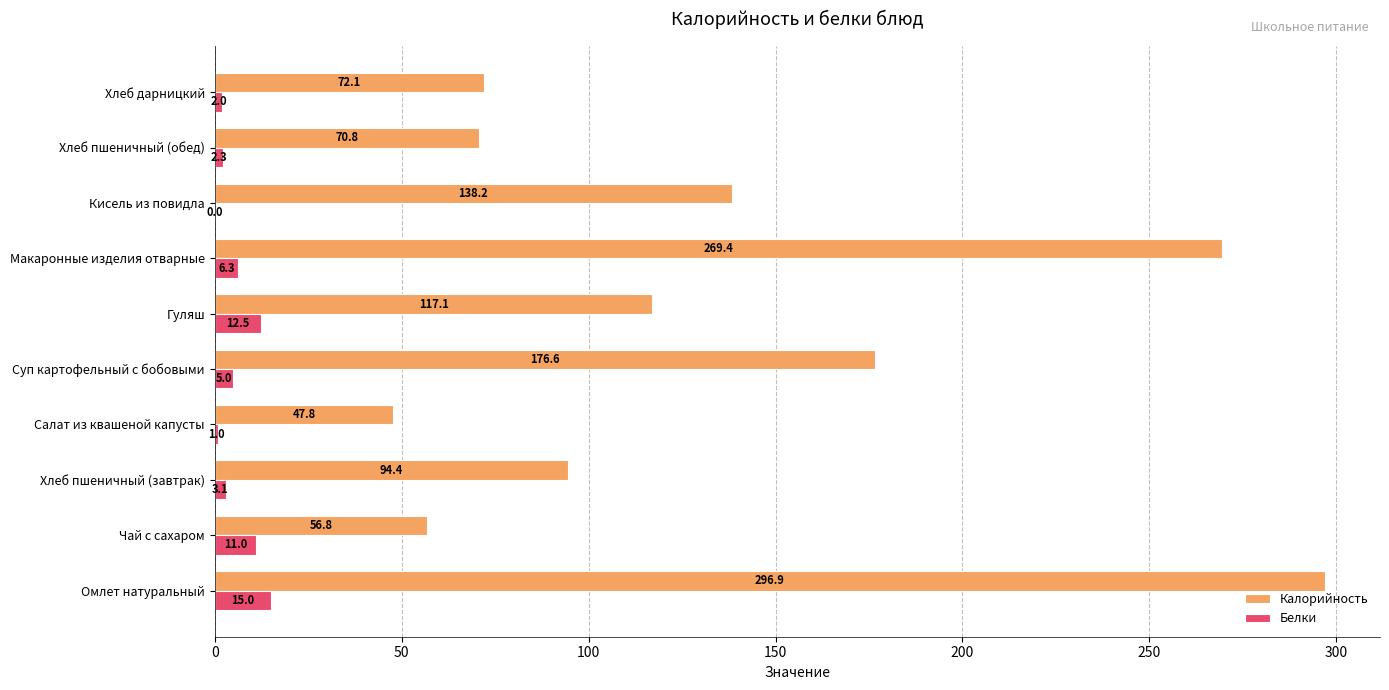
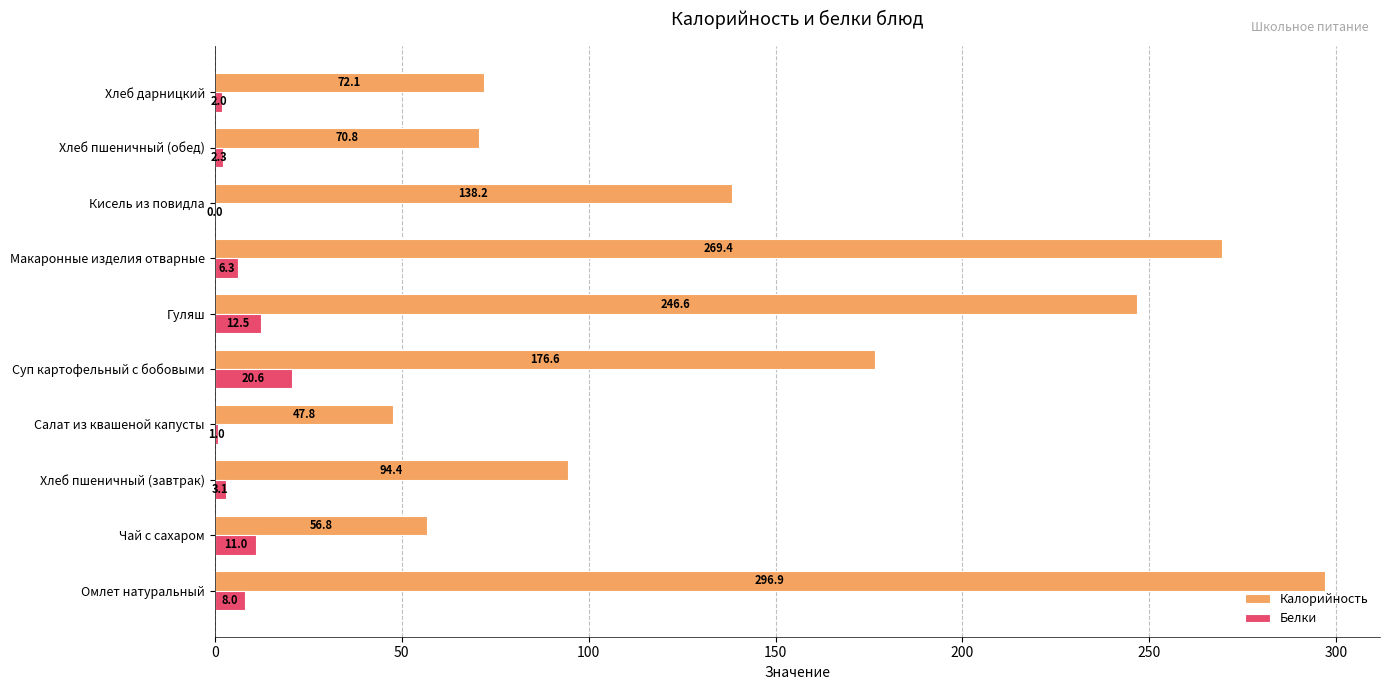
  {
    "Калорийность": {
      "Хлеб дарницкий": 72.1,
      "Хлеб пшеничный (обед)": 70.8,
      "Кисель из повидла": 138.2,
      "Макаронные изделия отварные": 269.4,
-     "Гуляш": 117.1,
+     "Гуляш": 246.6,
      "Суп картофельный с бобовыми": 176.6,
      "Салат из квашеной капусты": 47.8,
      "Хлеб пшеничный (завтрак)": 94.4,
      "Чай с сахаром": 56.8,
      "Омлет натуральный": 296.9
    },
    "Белки": {
      "Хлеб дарницкий": 2.0,
      "Хлеб пшеничный (обед)": 2.3,
      "Кисель из повидла": 0.0,
      "Макаронные изделия отварные": 6.3,
      "Гуляш": 12.5,
-     "Суп картофельный с бобовыми": 5.0,
+     "Суп картофельный с бобовыми": 20.6,
      "Салат из квашеной капусты": 1.0,
      "Хлеб пшеничный (завтрак)": 3.1,
      "Чай с сахаром": 11.0,
-     "Омлет натуральный": 15.0
+     "Омлет натуральный": 8.0
    }
  }
